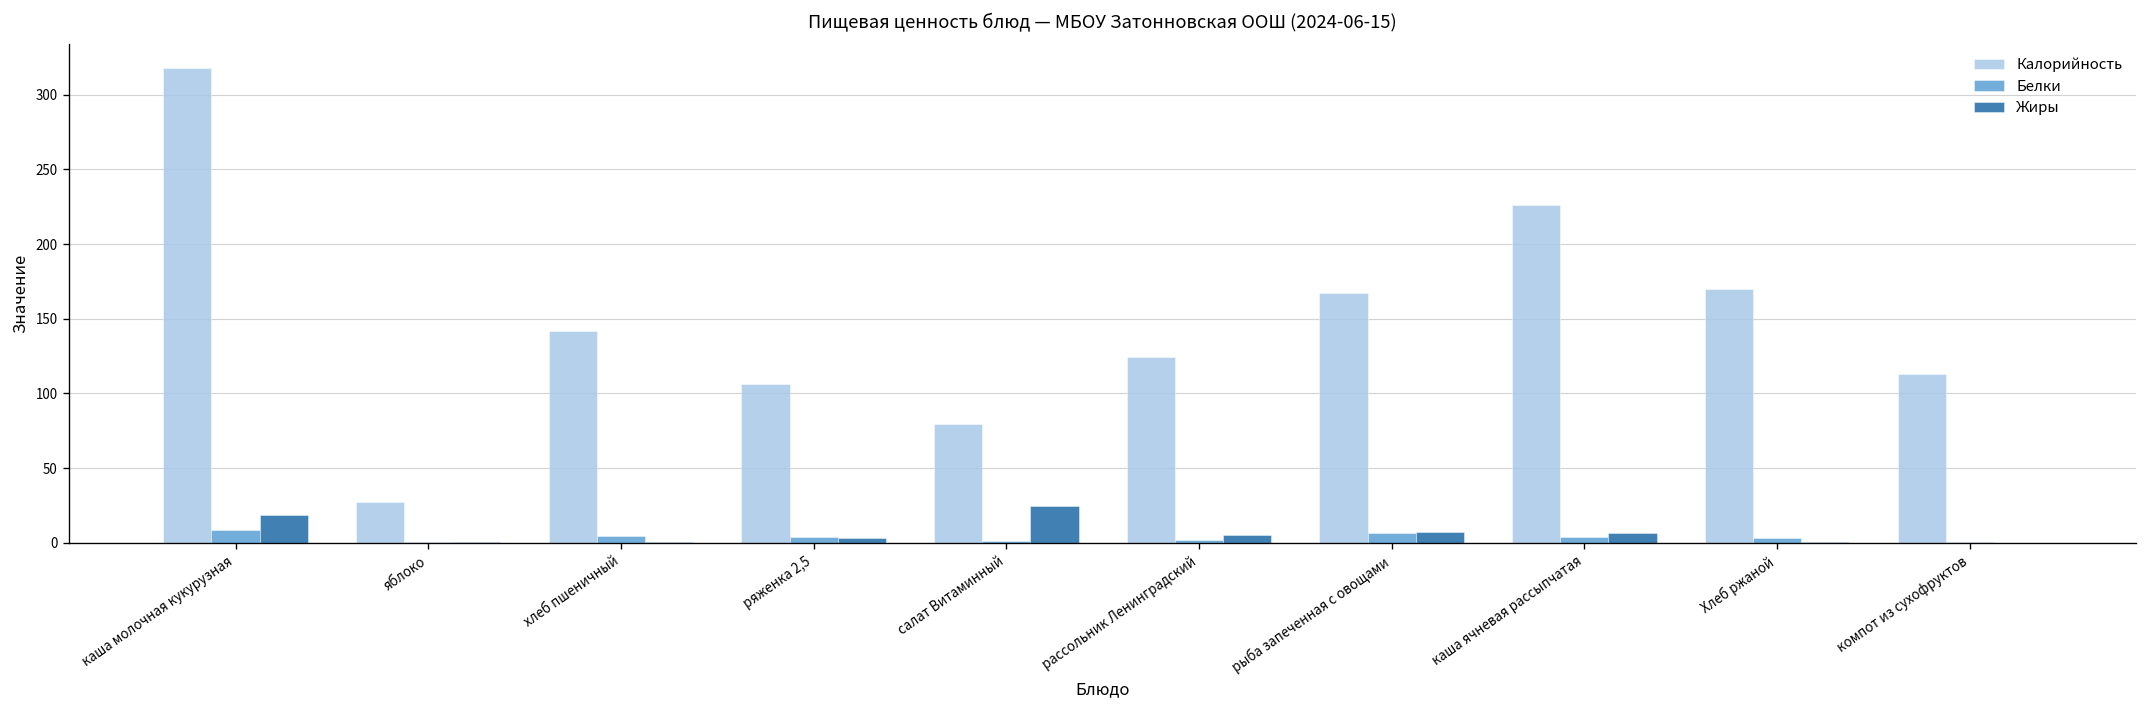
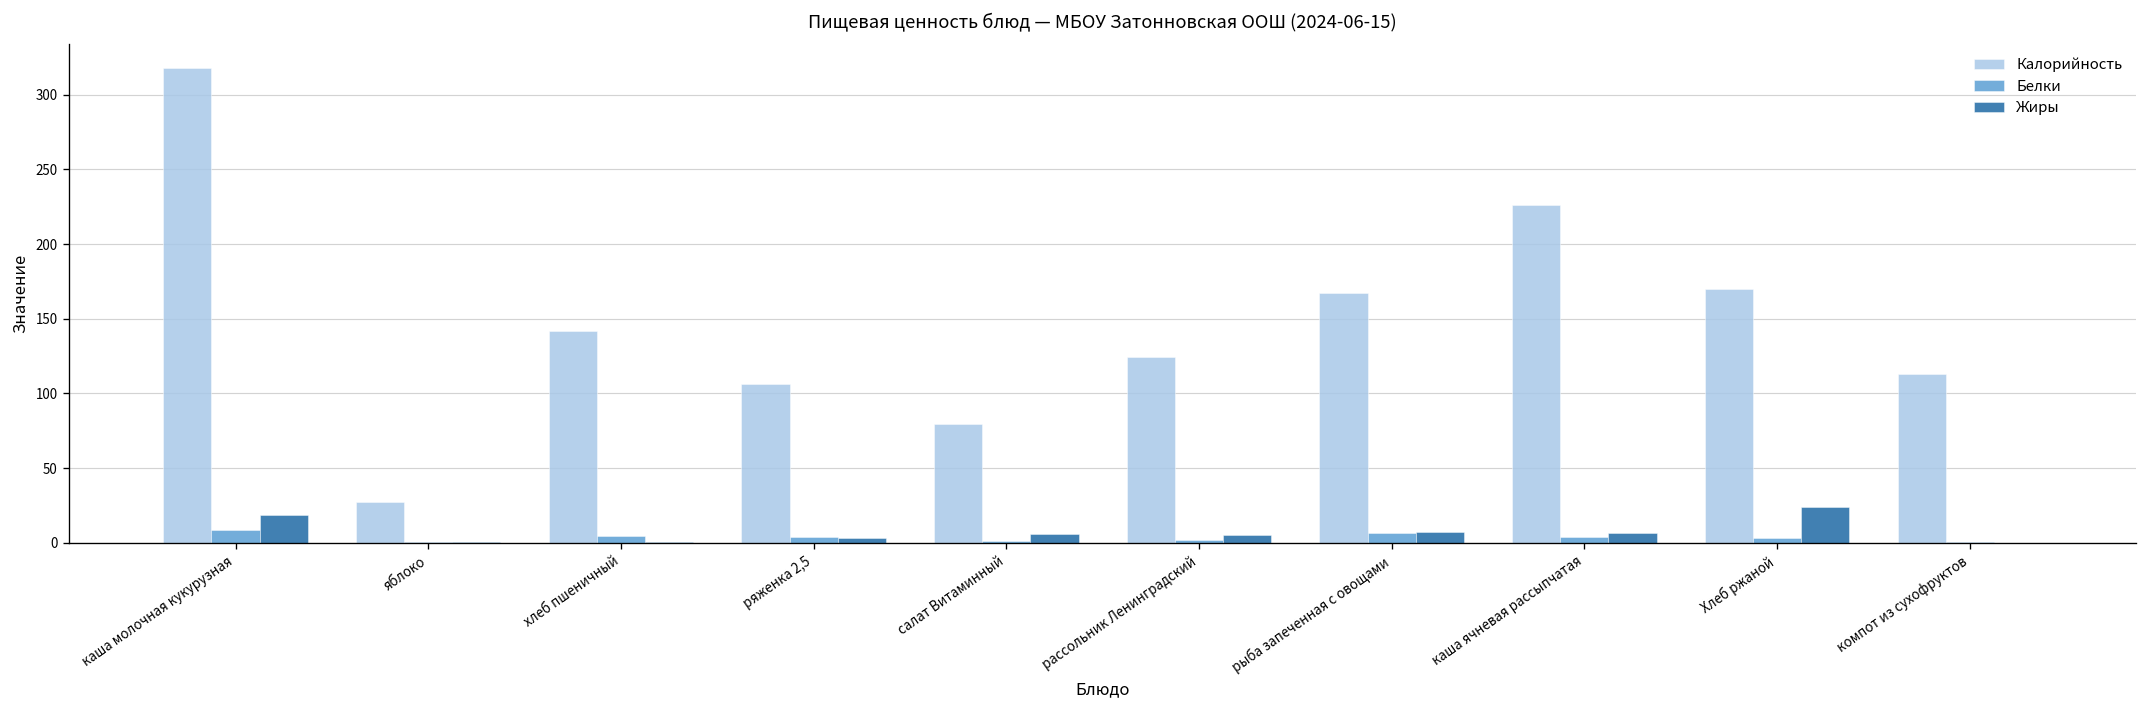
  {
    "Калорийность": {
      "каша молочная кукурузная": 318,
      "яблоко": 27,
      "хлеб пшеничный": 142,
      "ряженка 2,5": 106,
      "салат Витаминный": 79,
      "рассольник Ленинградский": 125,
      "рыба запеченная с овощами": 167,
      "каша ячневая рассыпчатая": 226,
      "Хлеб ржаной": 170,
      "компот из сухофруктов": 113
    },
    "Белки": {
      "каша молочная кукурузная": 8,
      "хлеб пшеничный": 5,
      "ряженка 2,5": 4,
      "рассольник Ленинградский": 2,
      "рыба запеченная с овощами": 6,
      "каша ячневая рассыпчатая": 4,
      "Хлеб ржаной": 3
    },
    "Жиры": {
      "каша молочная кукурузная": 19,
      "ряженка 2,5": 3,
-     "салат Витаминный": 25,
+     "салат Витаминный": 6,
      "рассольник Ленинградский": 5,
      "рыба запеченная с овощами": 7,
      "каша ячневая рассыпчатая": 7,
-     "Хлеб ржаной": 1
+     "Хлеб ржаной": 24
    }
  }
